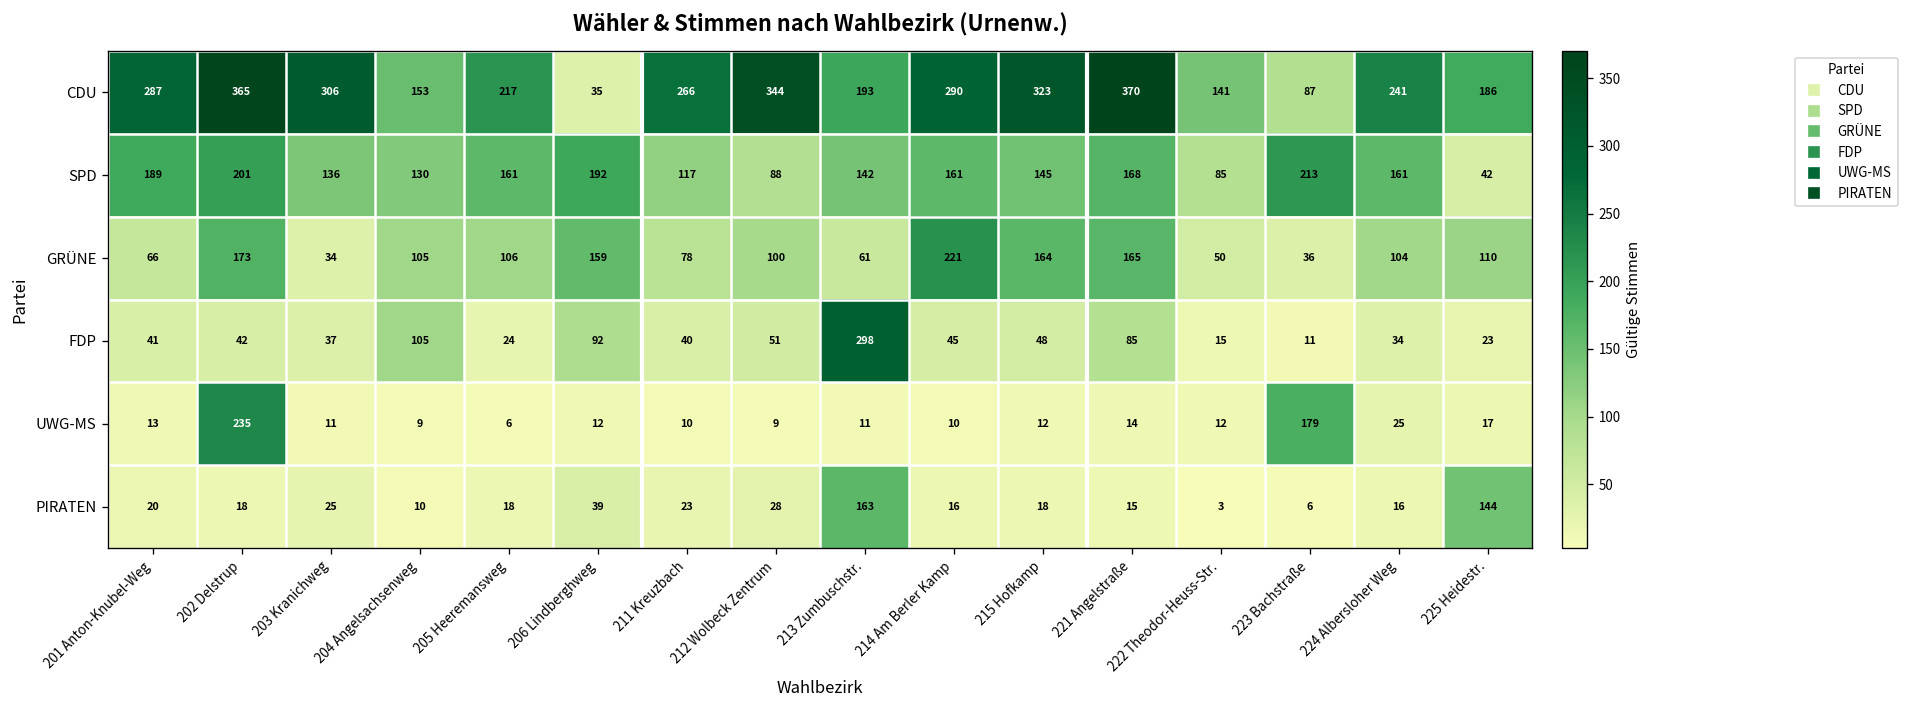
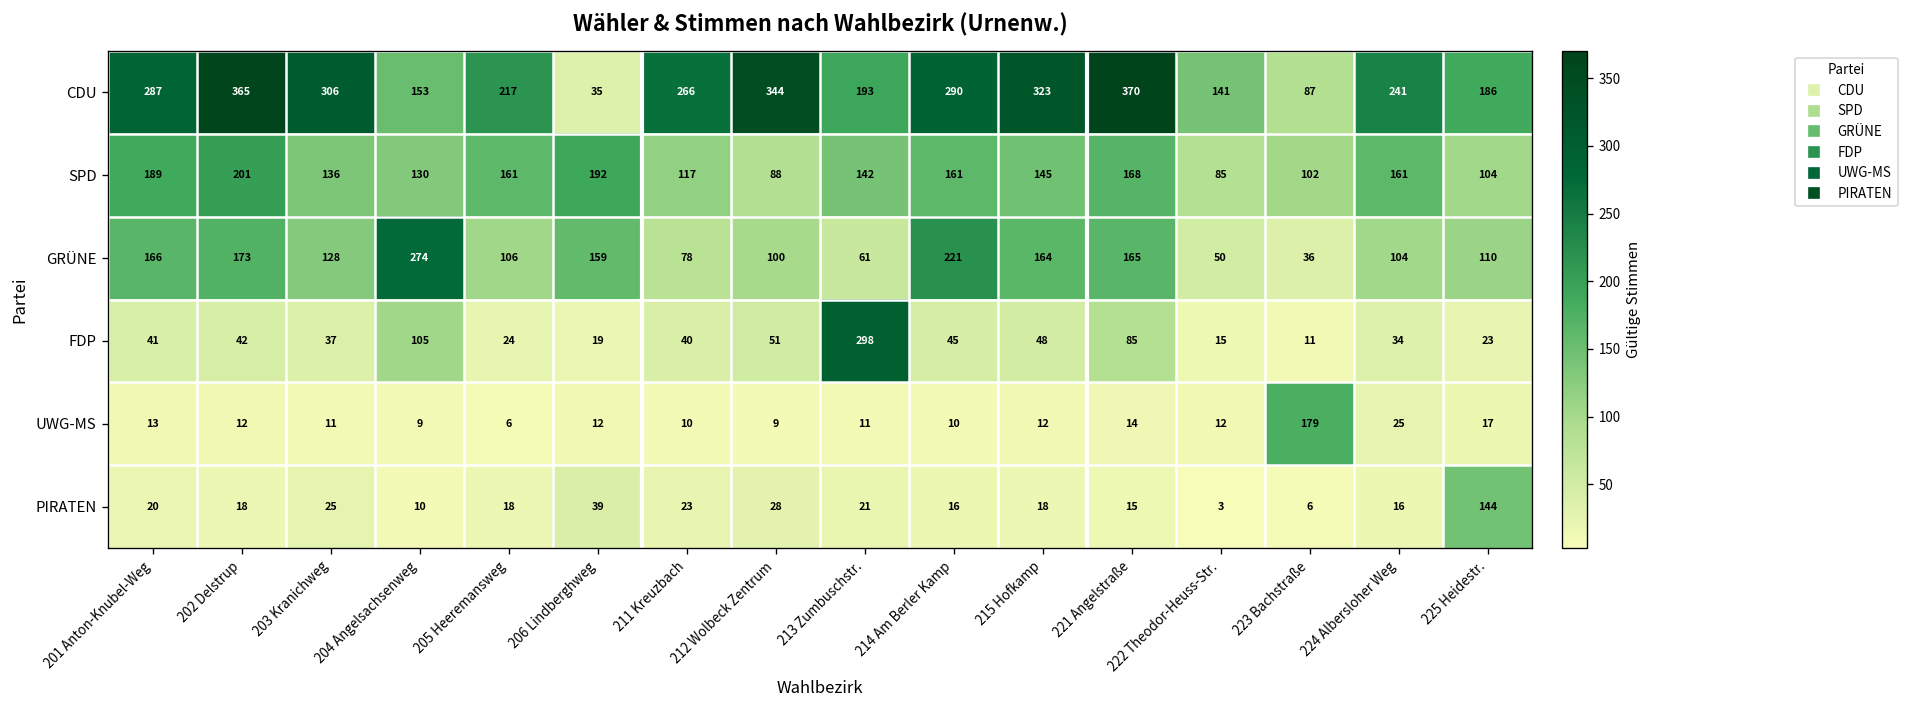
  {
    "CDU": {
      "201 Anton-Knubel-Weg": 287,
      "202 Delstrup": 365,
      "203 Kranichweg": 306,
      "204 Angelsachsenweg": 153,
      "205 Heeremansweg": 217,
      "206 Lindberghweg": 35,
      "211 Kreuzbach": 266,
      "212 Wolbeck Zentrum": 344,
      "213 Zumbuschstr.": 193,
      "214 Am Berler Kamp": 290,
      "215 Hofkamp": 323,
      "221 Angelstraße": 370,
      "222 Theodor-Heuss-Str.": 141,
      "223 Bachstraße": 87,
      "224 Albersloher Weg": 241,
      "225 Heidestr.": 186
    },
    "SPD": {
      "201 Anton-Knubel-Weg": 189,
      "202 Delstrup": 201,
      "203 Kranichweg": 136,
      "204 Angelsachsenweg": 130,
      "205 Heeremansweg": 161,
      "206 Lindberghweg": 192,
      "211 Kreuzbach": 117,
      "212 Wolbeck Zentrum": 88,
      "213 Zumbuschstr.": 142,
      "214 Am Berler Kamp": 161,
      "215 Hofkamp": 145,
      "221 Angelstraße": 168,
      "222 Theodor-Heuss-Str.": 85,
-     "223 Bachstraße": 213,
+     "223 Bachstraße": 102,
      "224 Albersloher Weg": 161,
-     "225 Heidestr.": 42
+     "225 Heidestr.": 104
    },
    "GRÜNE": {
-     "201 Anton-Knubel-Weg": 66,
+     "201 Anton-Knubel-Weg": 166,
      "202 Delstrup": 173,
-     "203 Kranichweg": 34,
-     "204 Angelsachsenweg": 105,
+     "203 Kranichweg": 128,
+     "204 Angelsachsenweg": 274,
      "205 Heeremansweg": 106,
      "206 Lindberghweg": 159,
      "211 Kreuzbach": 78,
      "212 Wolbeck Zentrum": 100,
      "213 Zumbuschstr.": 61,
      "214 Am Berler Kamp": 221,
      "215 Hofkamp": 164,
      "221 Angelstraße": 165,
      "222 Theodor-Heuss-Str.": 50,
      "223 Bachstraße": 36,
      "224 Albersloher Weg": 104,
      "225 Heidestr.": 110
    },
    "FDP": {
      "201 Anton-Knubel-Weg": 41,
      "202 Delstrup": 42,
      "203 Kranichweg": 37,
      "204 Angelsachsenweg": 105,
      "205 Heeremansweg": 24,
-     "206 Lindberghweg": 92,
+     "206 Lindberghweg": 19,
      "211 Kreuzbach": 40,
      "212 Wolbeck Zentrum": 51,
      "213 Zumbuschstr.": 298,
      "214 Am Berler Kamp": 45,
      "215 Hofkamp": 48,
      "221 Angelstraße": 85,
      "222 Theodor-Heuss-Str.": 15,
      "223 Bachstraße": 11,
      "224 Albersloher Weg": 34,
      "225 Heidestr.": 23
    },
    "UWG-MS": {
      "201 Anton-Knubel-Weg": 13,
-     "202 Delstrup": 235,
+     "202 Delstrup": 12,
      "203 Kranichweg": 11,
      "204 Angelsachsenweg": 9,
      "205 Heeremansweg": 6,
      "206 Lindberghweg": 12,
      "211 Kreuzbach": 10,
      "212 Wolbeck Zentrum": 9,
      "213 Zumbuschstr.": 11,
      "214 Am Berler Kamp": 10,
      "215 Hofkamp": 12,
      "221 Angelstraße": 14,
      "222 Theodor-Heuss-Str.": 12,
      "223 Bachstraße": 179,
      "224 Albersloher Weg": 25,
      "225 Heidestr.": 17
    },
    "PIRATEN": {
      "201 Anton-Knubel-Weg": 20,
      "202 Delstrup": 18,
      "203 Kranichweg": 25,
      "204 Angelsachsenweg": 10,
      "205 Heeremansweg": 18,
      "206 Lindberghweg": 39,
      "211 Kreuzbach": 23,
      "212 Wolbeck Zentrum": 28,
-     "213 Zumbuschstr.": 163,
+     "213 Zumbuschstr.": 21,
      "214 Am Berler Kamp": 16,
      "215 Hofkamp": 18,
      "221 Angelstraße": 15,
      "222 Theodor-Heuss-Str.": 3,
      "223 Bachstraße": 6,
      "224 Albersloher Weg": 16,
      "225 Heidestr.": 144
    }
  }
